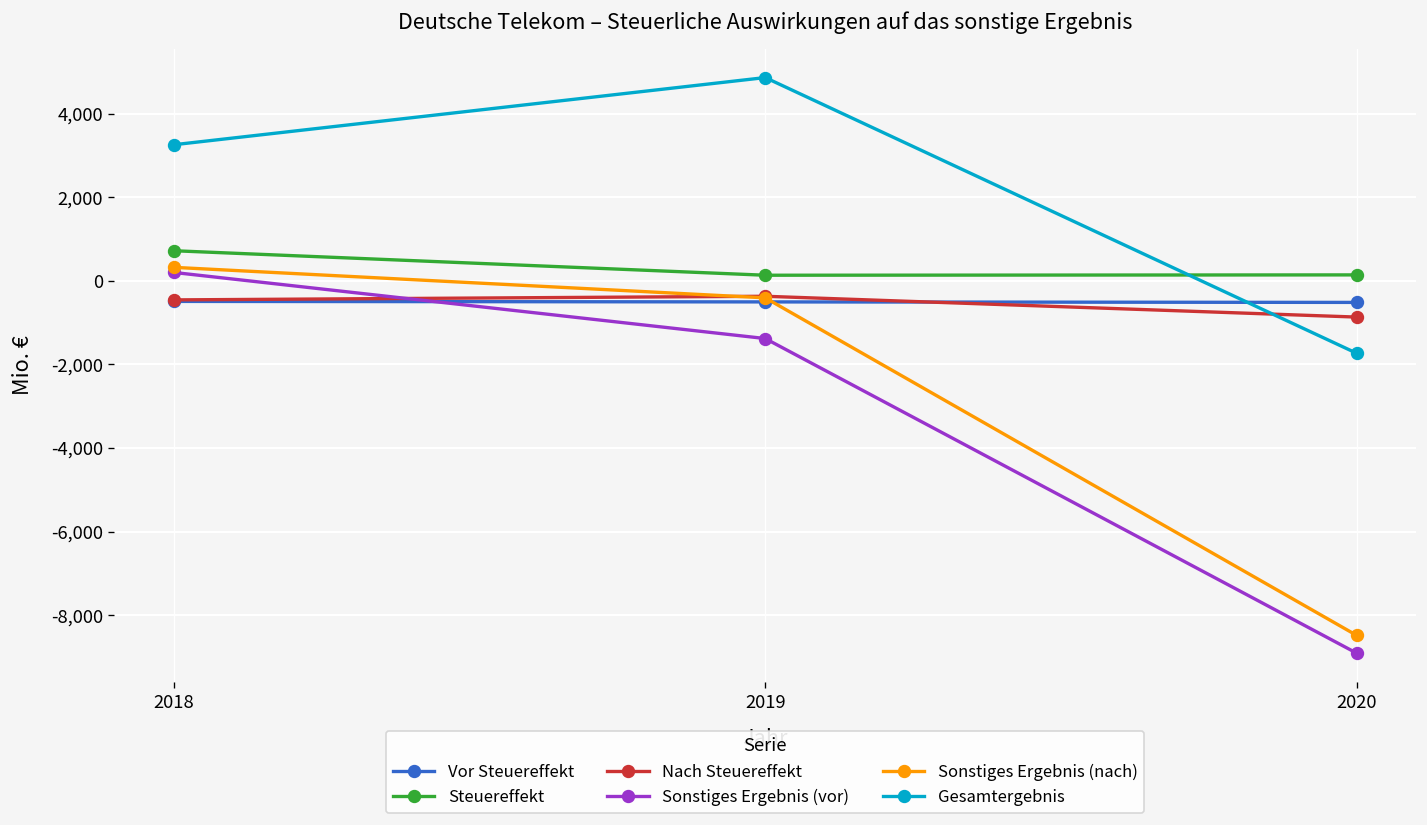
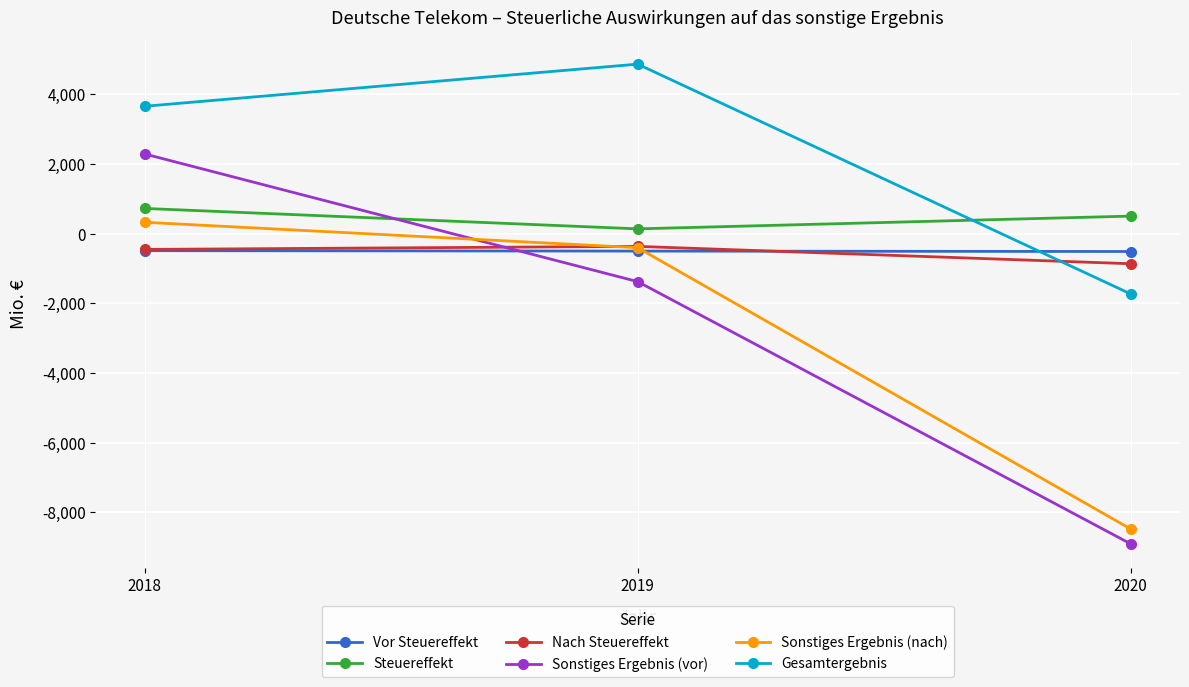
  {
    "Vor Steuereffekt": {
      "2019": "-500",
      "2020": "-500"
    },
    "Steuereffekt": {
      "2018": "700",
      "2019": "100",
-     "2020": "100"
+     "2020": "500"
    },
    "Nach Steuereffekt": {
      "2020": "-900"
    },
    "Sonstiges Ergebnis (vor)": {
-     "2018": "200",
+     "2018": "2,300",
      "2019": "-1,400",
      "2020": "-8,900"
    },
    "Sonstiges Ergebnis (nach)": {
      "2018": "300",
      "2020": "-8,500"
    },
    "Gesamtergebnis": {
-     "2018": "3,300",
+     "2018": "3,700",
      "2019": "4,900",
      "2020": "-1,700"
    }
  }
